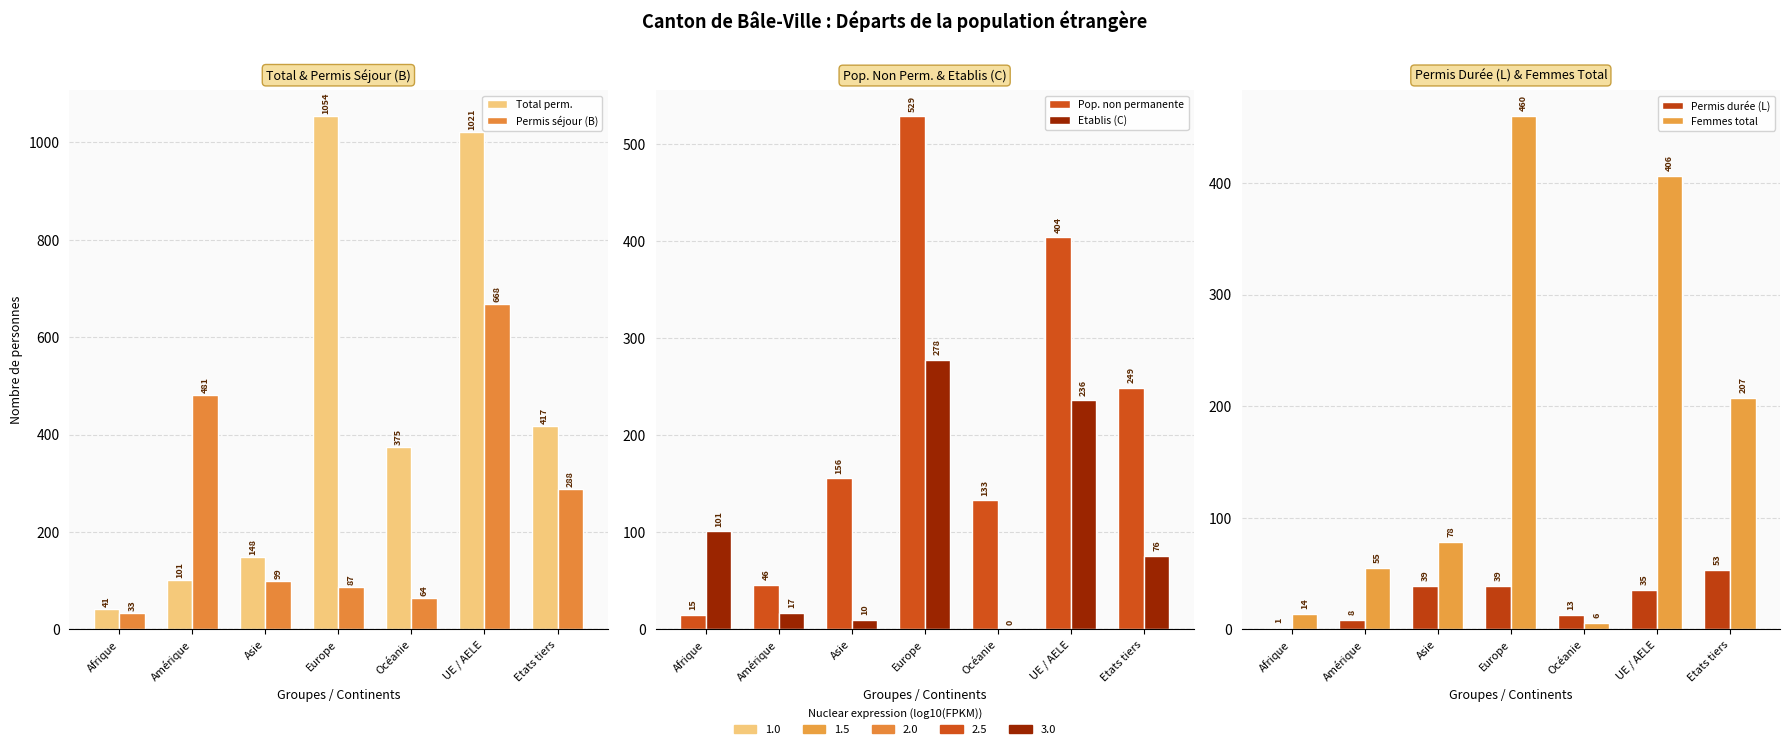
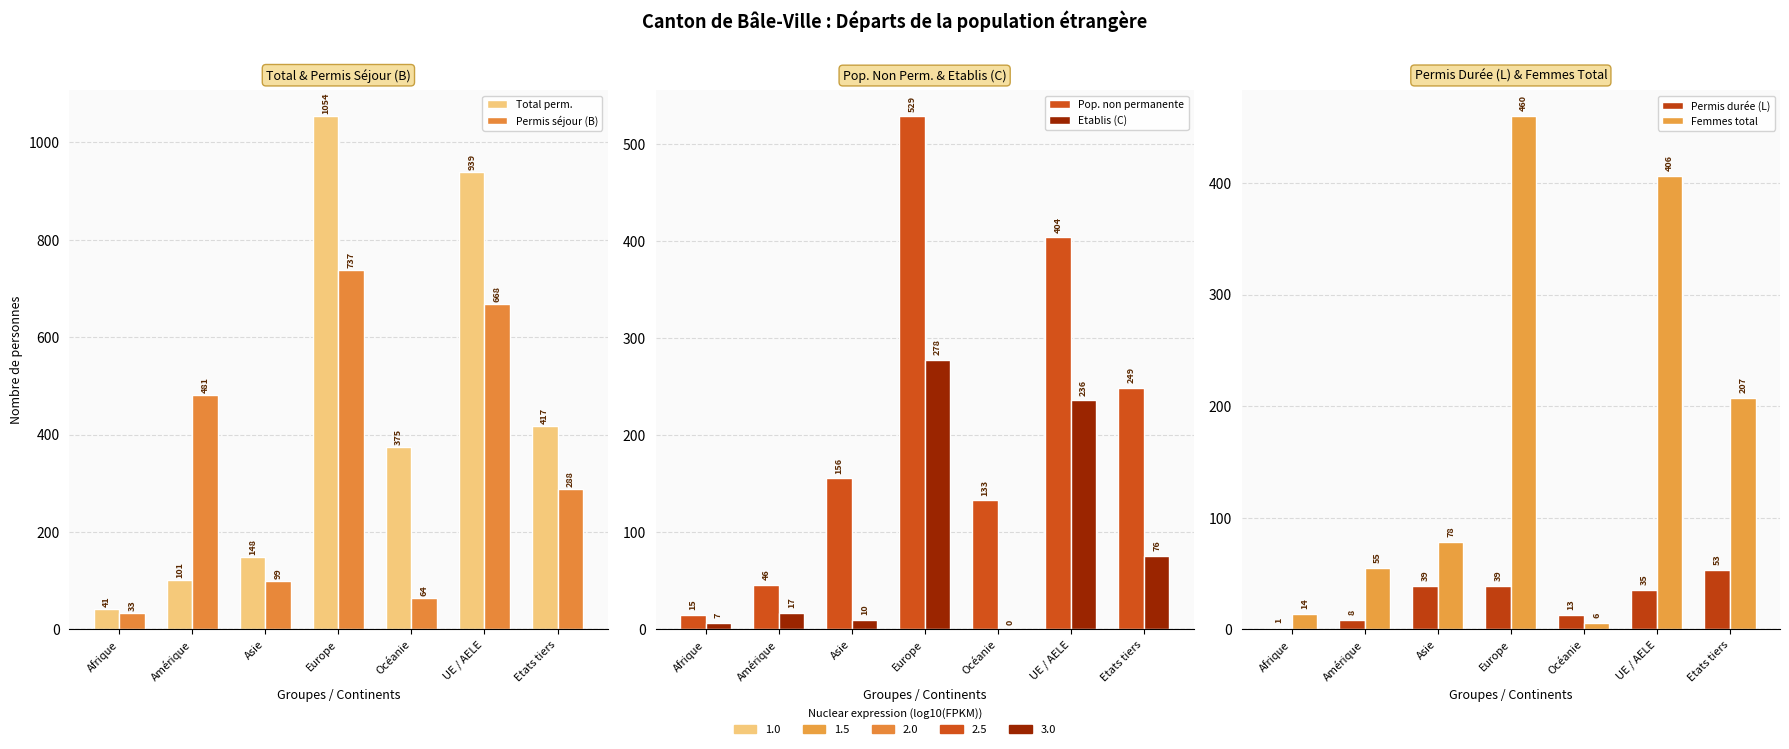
  {
    "Total & Permis Séjour (B)": {
      "Total perm.": {
        "Afrique": 41,
        "Amérique": 101,
        "Asie": 148,
        "Europe": 1054,
        "Océanie": 375,
-       "UE / AELE": 1021,
+       "UE / AELE": 939,
        "Etats tiers": 417
      },
      "Permis séjour (B)": {
        "Afrique": 33,
        "Amérique": 481,
        "Asie": 99,
-       "Europe": 87,
+       "Europe": 737,
        "Océanie": 64,
        "UE / AELE": 668,
        "Etats tiers": 288
      }
    },
    "Pop. Non Perm. & Etablis (C)": {
      "Pop. non permanente": {
        "Afrique": 15,
        "Amérique": 46,
        "Asie": 156,
        "Europe": 529,
        "Océanie": 133,
        "UE / AELE": 404,
        "Etats tiers": 249
      },
      "Etablis (C)": {
-       "Afrique": 101,
+       "Afrique": 7,
        "Amérique": 17,
        "Asie": 10,
        "Europe": 278,
        "Océanie": 0,
        "UE / AELE": 236,
        "Etats tiers": 76
      }
    },
    "Permis Durée (L) & Femmes Total": {
      "Permis durée (L)": {
        "Afrique": 1,
        "Amérique": 8,
        "Asie": 39,
        "Europe": 39,
        "Océanie": 13,
        "UE / AELE": 35,
        "Etats tiers": 53
      },
      "Femmes total": {
        "Afrique": 14,
        "Amérique": 55,
        "Asie": 78,
        "Europe": 460,
        "Océanie": 6,
        "UE / AELE": 406,
        "Etats tiers": 207
      }
    }
  }
